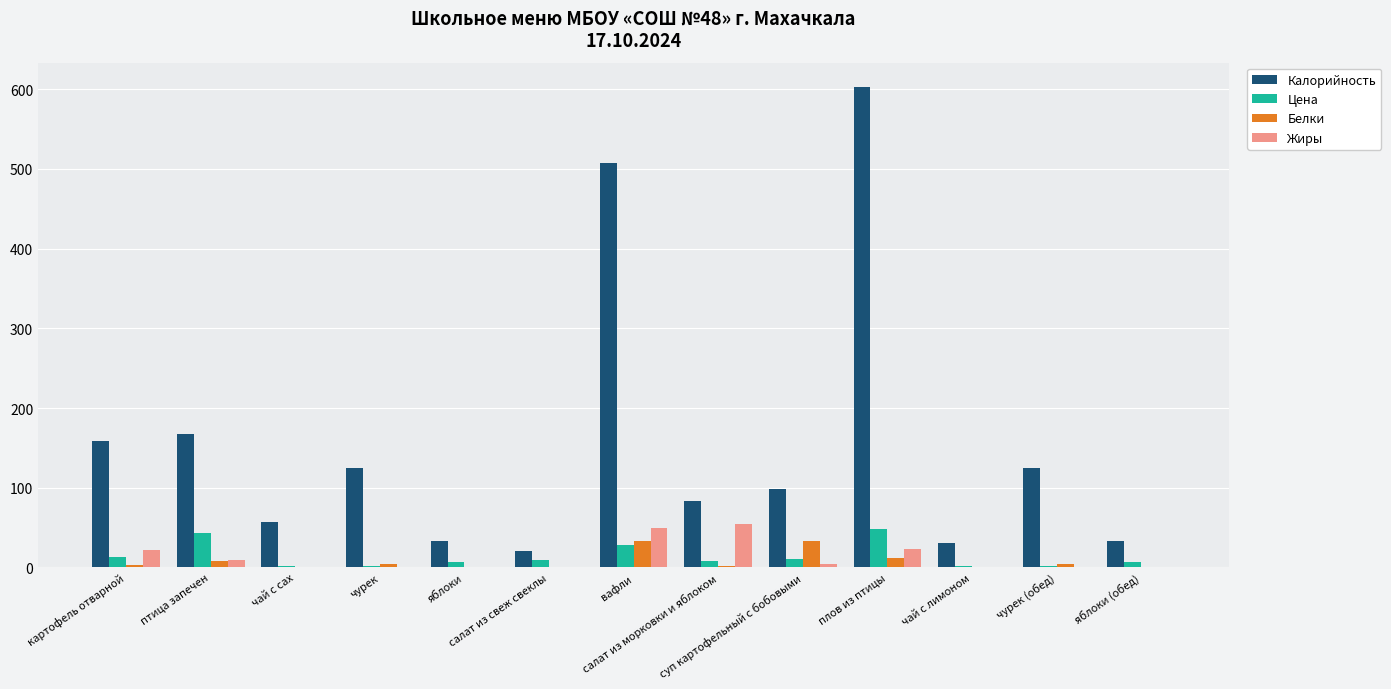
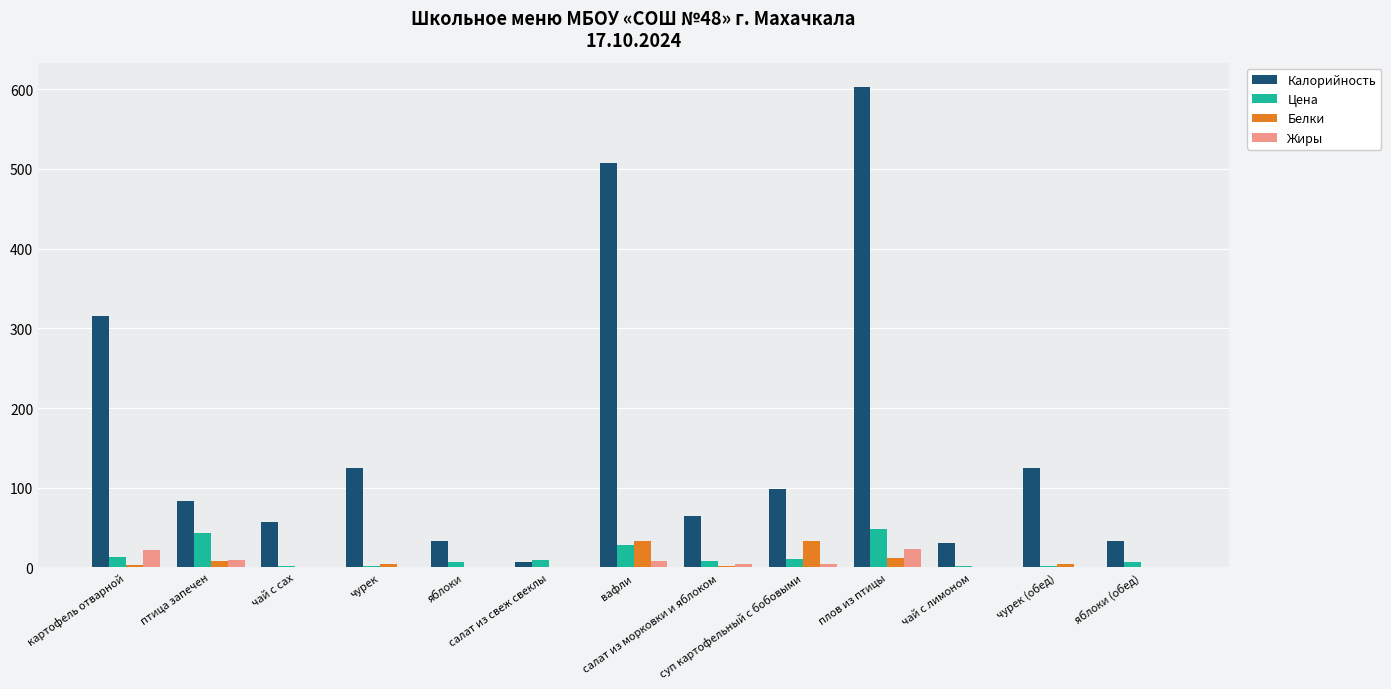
  {
    "Калорийность": {
-     "картофель отварной": 160,
-     "птица запечен": 170,
+     "картофель отварной": 320,
+     "птица запечен": 80,
      "чай с сах": 60,
      "чурек": 130,
      "яблоки": 30,
-     "салат из свеж свеклы": 20,
+     "салат из свеж свеклы": 10,
      "вафли": 510,
-     "салат из морковки и яблоком": 80,
+     "салат из морковки и яблоком": 70,
      "суп картофельный с бобовыми": 100,
      "плов из птицы": 600,
      "чай с лимоном": 30,
      "чурек (обед)": 130,
      "яблоки (обед)": 30
    },
    "Цена": {
      "картофель отварной": 10,
      "птица запечен": 40,
      "яблоки": 10,
      "салат из свеж свеклы": 10,
      "вафли": 30,
      "салат из морковки и яблоком": 10,
      "суп картофельный с бобовыми": 10,
      "плов из птицы": 50,
      "яблоки (обед)": 10
    },
    "Белки": {
      "птица запечен": 10,
      "чай с сах": 0,
      "чурек": 0,
      "яблоки": 0,
      "вафли": 30,
      "суп картофельный с бобовыми": 30,
      "плов из птицы": 10,
      "чай с лимоном": 0,
      "чурек (обед)": 0,
      "яблоки (обед)": 0
    },
    "Жиры": {
      "картофель отварной": 20,
      "птица запечен": 10,
      "чай с сах": 0,
      "яблоки": 0,
-     "вафли": 50,
-     "салат из морковки и яблоком": 50,
+     "вафли": 10,
+     "салат из морковки и яблоком": 10,
      "суп картофельный с бобовыми": 0,
      "плов из птицы": 20,
      "чай с лимоном": 0,
      "яблоки (обед)": 0
    }
  }
